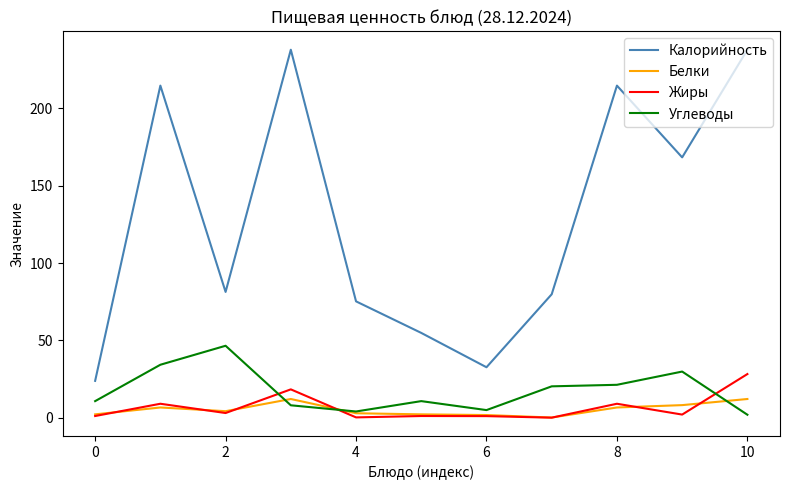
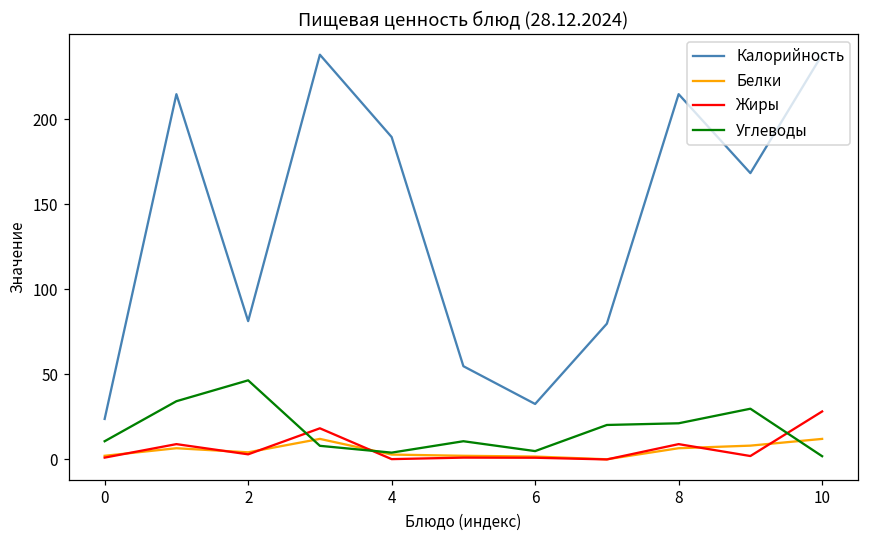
  {
    "Калорийность": {
      "0": 24,
      "2": 81,
-     "4": 75,
+     "4": 190,
      "6": 33,
      "8": 215
    },
    "Белки": {
      "8": 7,
      "10": 12
    },
    "Жиры": {
      "4": 0,
      "8": 9,
      "10": 28
    },
    "Углеводы": {
      "0": 11,
      "2": 46,
      "6": 5,
      "8": 21,
      "10": 2
    }
  }
